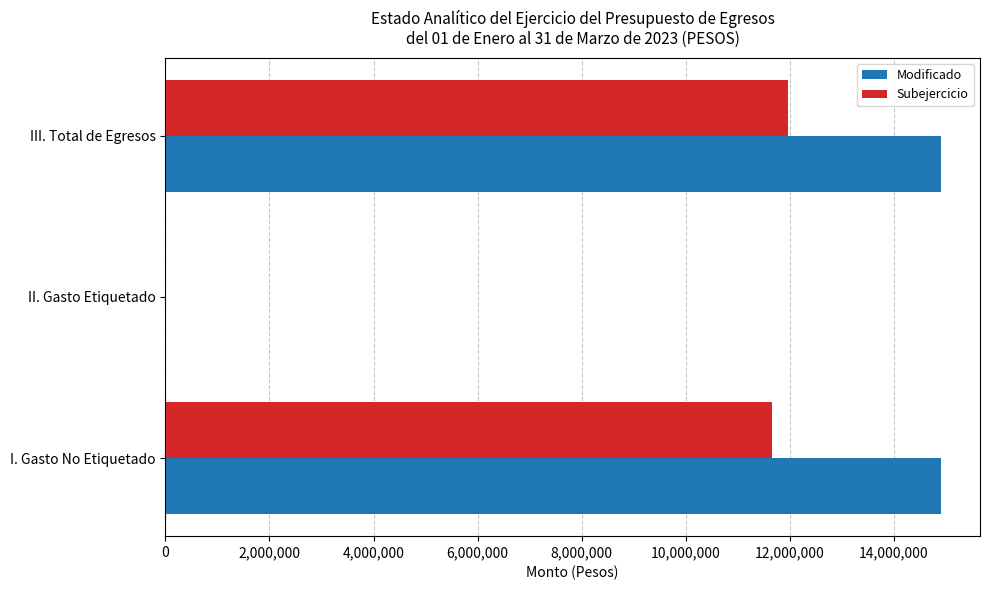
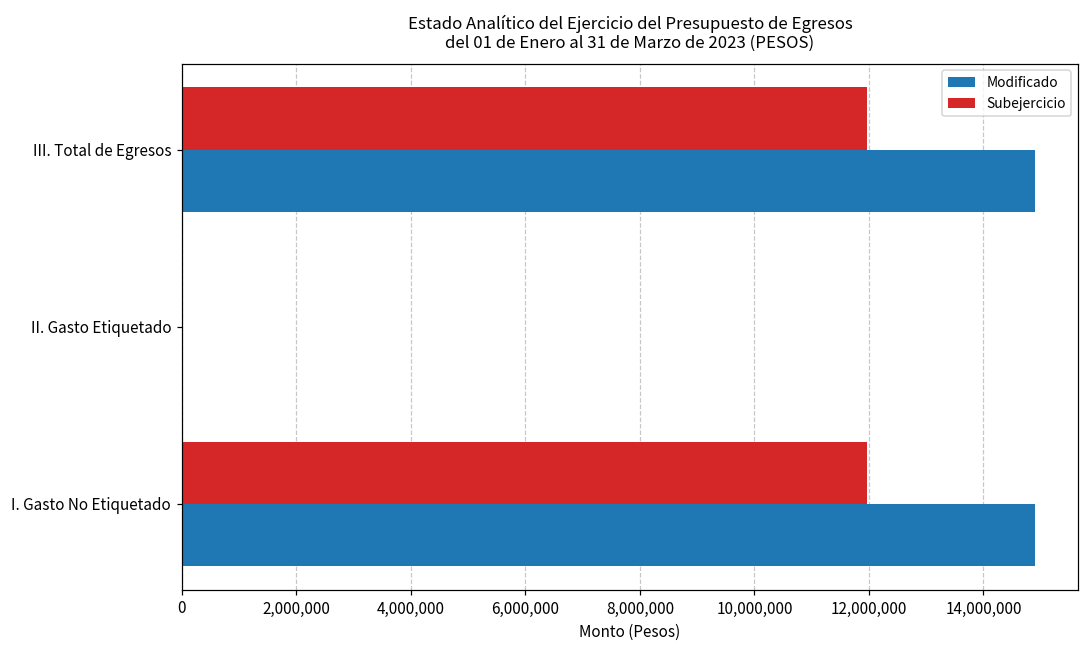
  {
    "Modificado": {
      "III. Total de Egresos": "14,900,000",
      "II. Gasto Etiquetado": "0",
      "I. Gasto No Etiquetado": "14,900,000"
    },
    "Subejercicio": {
      "III. Total de Egresos": "12,000,000",
      "II. Gasto Etiquetado": "0",
-     "I. Gasto No Etiquetado": "11,700,000"
+     "I. Gasto No Etiquetado": "12,000,000"
    }
  }
